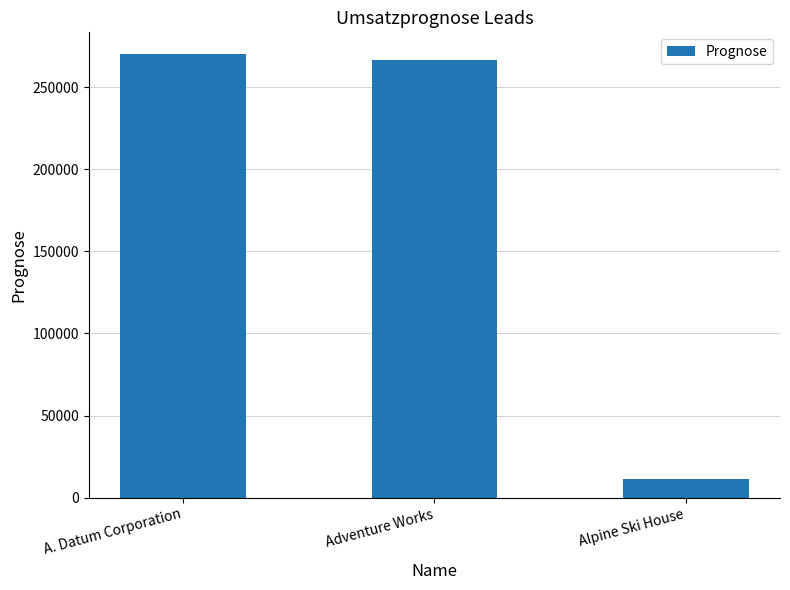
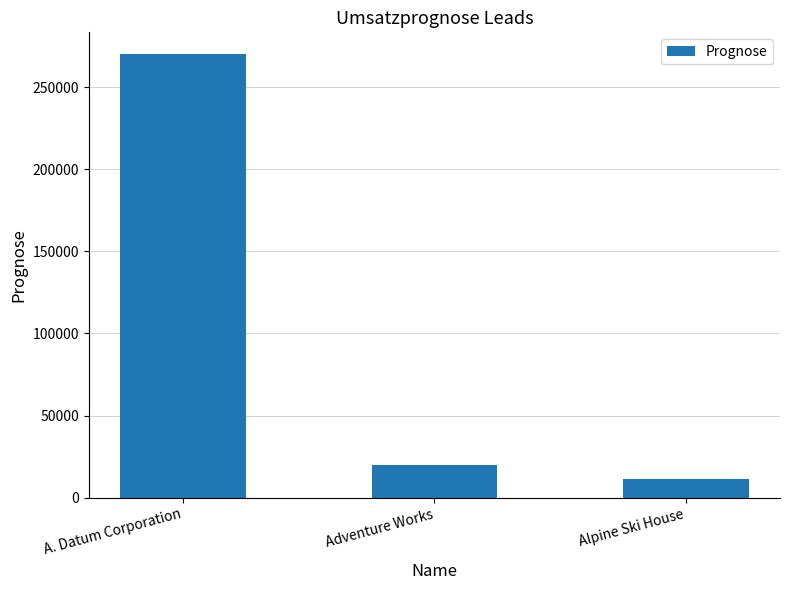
  {
    "A. Datum Corporation": 270000,
-   "Adventure Works": 267000,
+   "Adventure Works": 20000,
    "Alpine Ski House": 12000
  }
